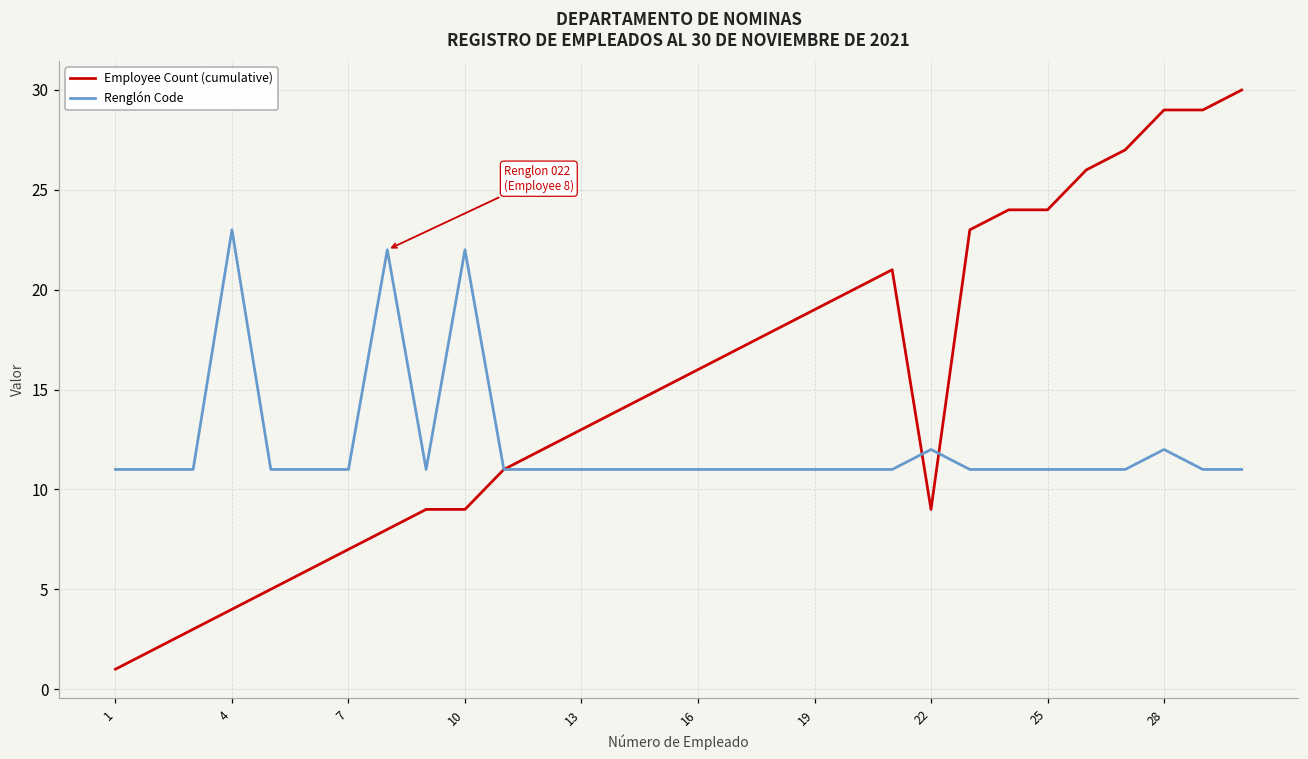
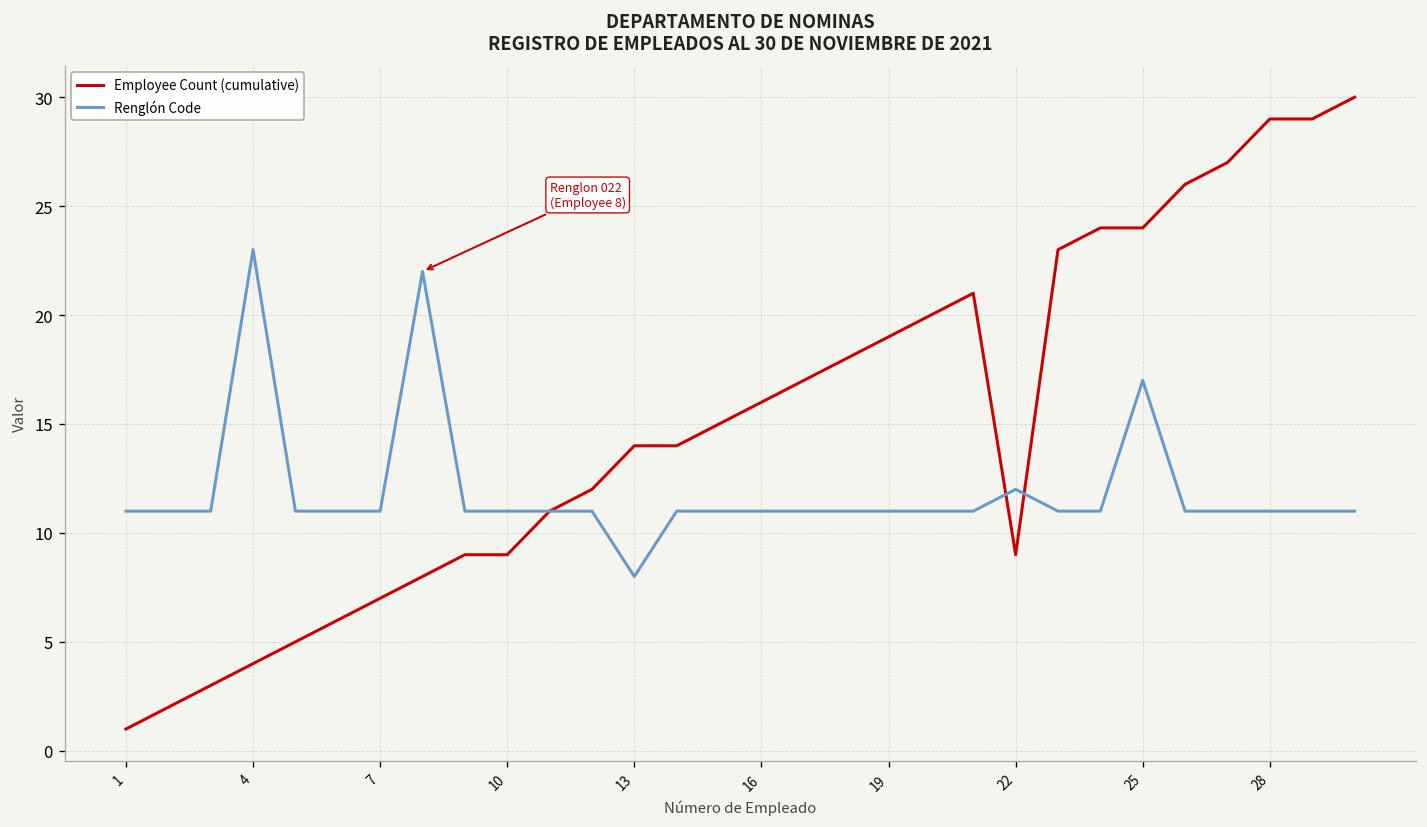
  {
    "Employee Count (cumulative)": {
      "1": 1,
      "4": 4,
      "7": 7,
      "10": 9,
-     "13": 13,
+     "13": 14,
      "16": 16,
      "19": 19,
      "22": 9,
      "25": 24,
      "28": 29
    },
    "Renglón Code": {
      "1": 11,
      "4": 23,
      "7": 11,
-     "10": 22,
-     "13": 11,
+     "10": 11,
+     "13": 8,
      "16": 11,
      "19": 11,
      "22": 12,
-     "25": 11,
-     "28": 12
+     "25": 17,
+     "28": 11
    }
  }
